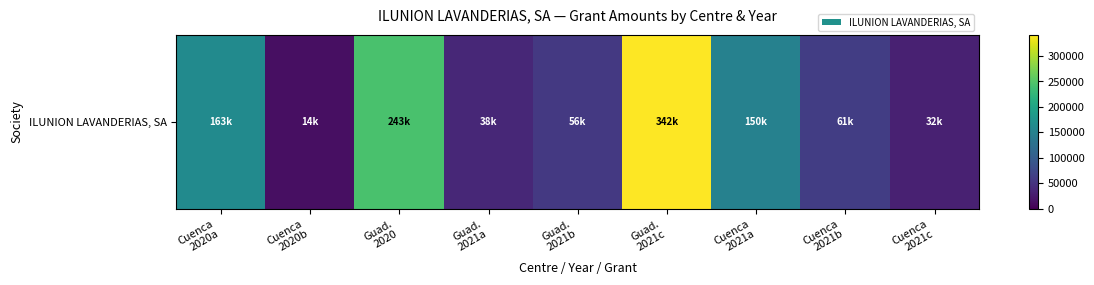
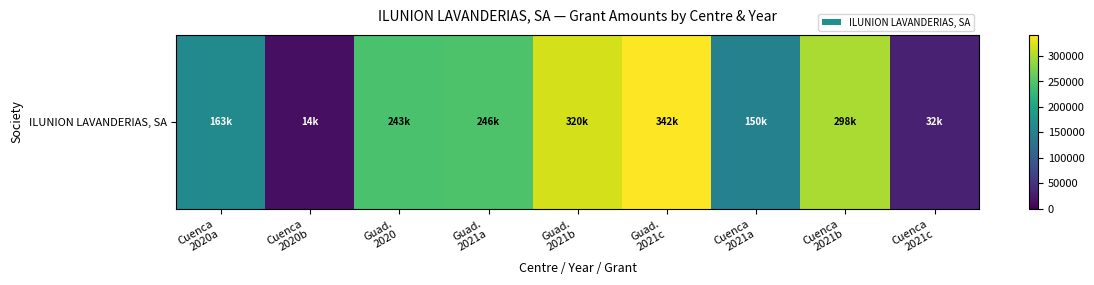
  {
    "ILUNION LAVANDERIAS, SA": {
      "Cuenca 2020a": "163k",
      "Cuenca 2020b": "14k",
      "Guad. 2020": "243k",
-     "Guad. 2021a": "38k",
-     "Guad. 2021b": "56k",
+     "Guad. 2021a": "246k",
+     "Guad. 2021b": "320k",
      "Guad. 2021c": "342k",
      "Cuenca 2021a": "150k",
-     "Cuenca 2021b": "61k",
+     "Cuenca 2021b": "298k",
      "Cuenca 2021c": "32k"
    }
  }
